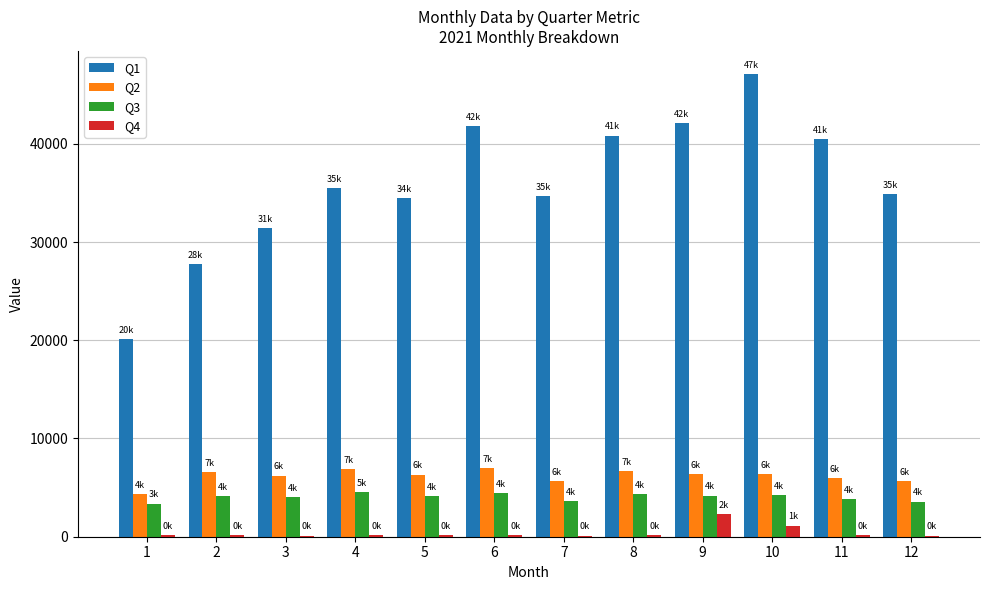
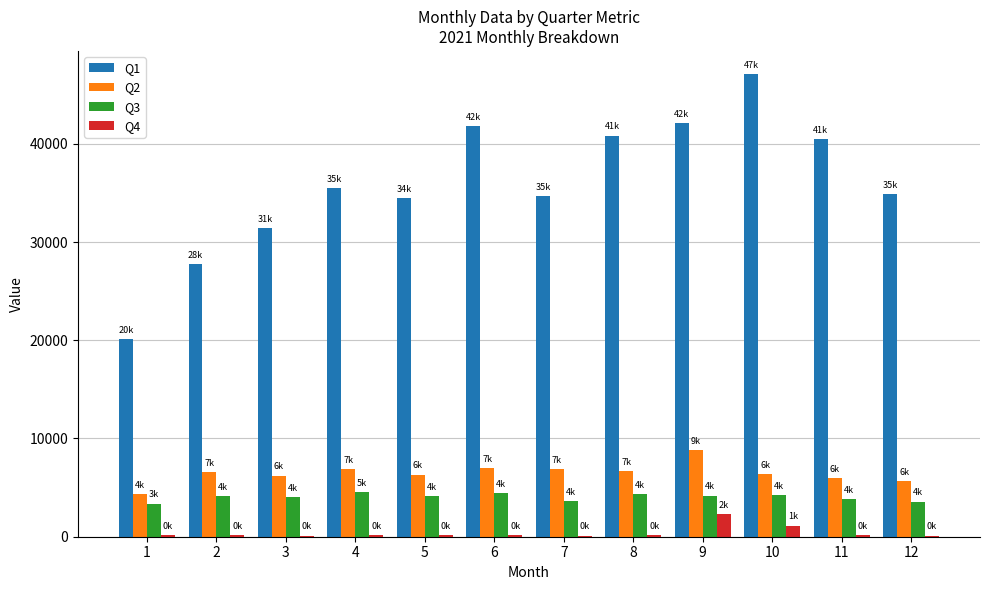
  {
    "Q1": {
      "1": "20k",
      "2": "28k",
      "3": "31k",
      "4": "35k",
      "5": "34k",
      "6": "42k",
      "7": "35k",
      "8": "41k",
      "9": "42k",
      "10": "47k",
      "11": "41k",
      "12": "35k"
    },
    "Q2": {
      "1": "4k",
      "2": "7k",
      "3": "6k",
      "4": "7k",
      "5": "6k",
      "6": "7k",
-     "7": "6k",
+     "7": "7k",
      "8": "7k",
-     "9": "6k",
+     "9": "9k",
      "10": "6k",
      "11": "6k",
      "12": "6k"
    },
    "Q3": {
      "1": "3k",
      "2": "4k",
      "3": "4k",
      "4": "5k",
      "5": "4k",
      "6": "4k",
      "7": "4k",
      "8": "4k",
      "9": "4k",
      "10": "4k",
      "11": "4k",
      "12": "4k"
    },
    "Q4": {
      "9": "2k",
      "10": "1k"
    }
  }
